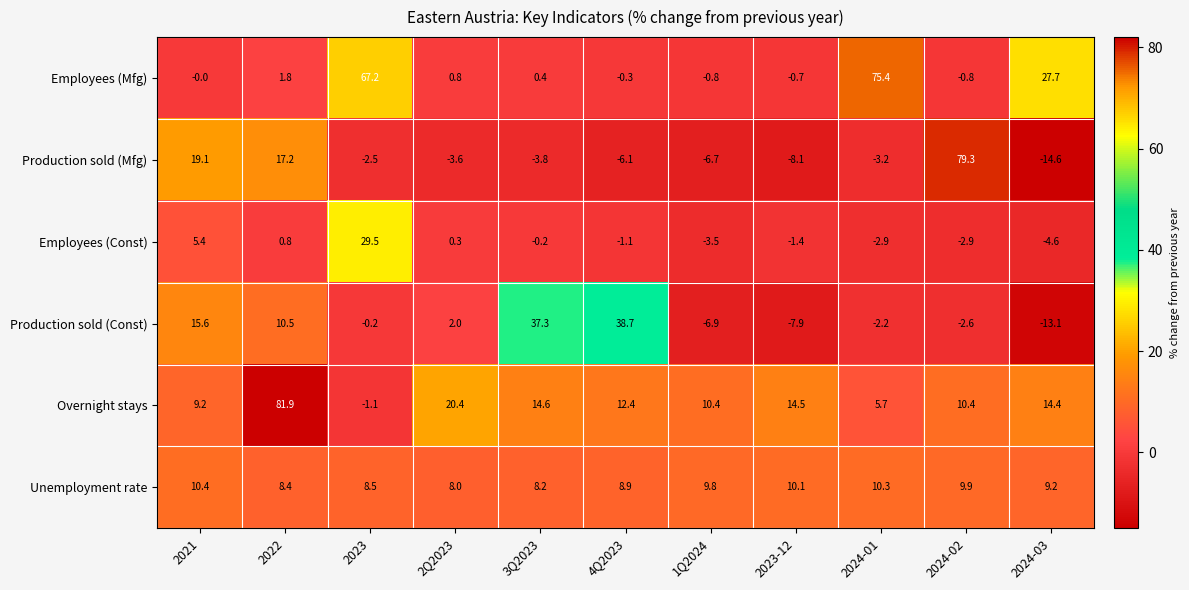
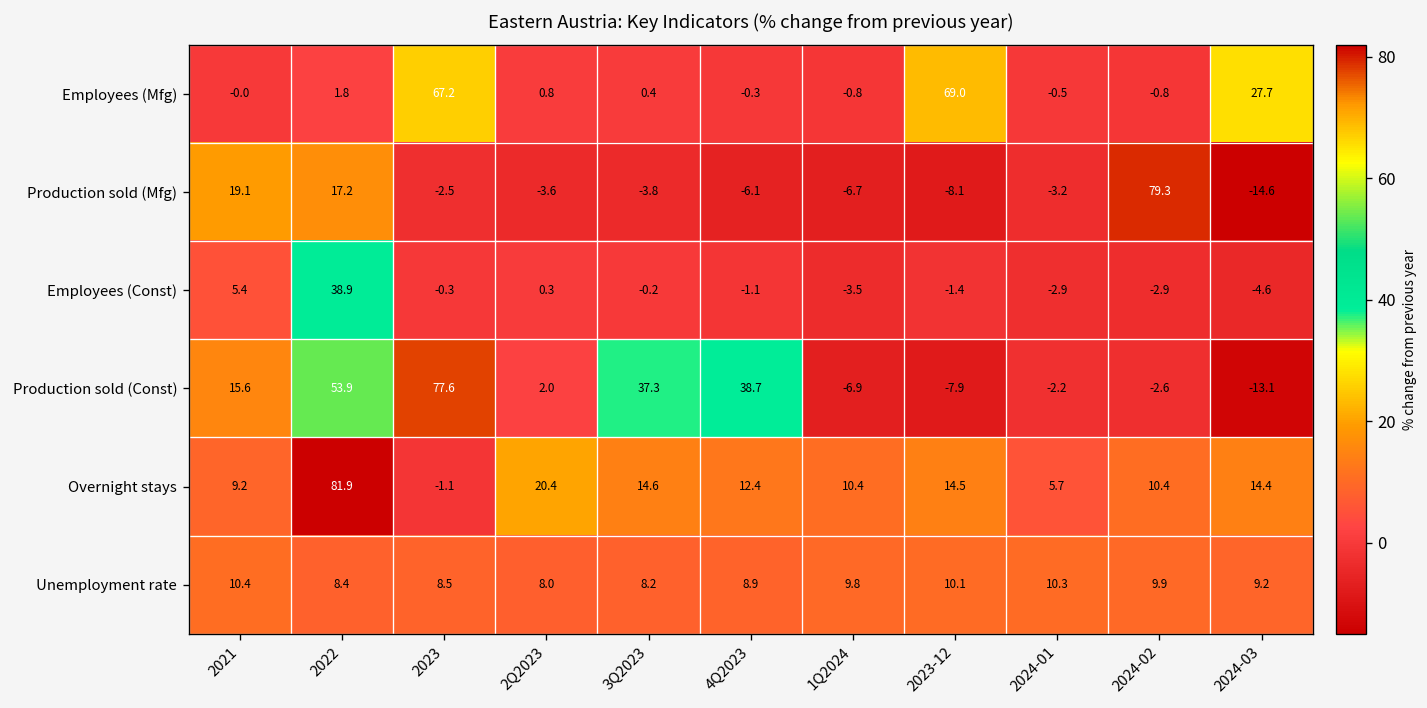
  {
    "Employees (Mfg)": {
      "2021": -0.0,
      "2022": 1.8,
      "2023": 67.2,
      "2Q2023": 0.8,
      "3Q2023": 0.4,
      "4Q2023": -0.3,
      "1Q2024": -0.8,
-     "2023-12": -0.7,
-     "2024-01": 75.4,
+     "2023-12": 69.0,
+     "2024-01": -0.5,
      "2024-02": -0.8,
      "2024-03": 27.7
    },
    "Production sold (Mfg)": {
      "2021": 19.1,
      "2022": 17.2,
      "2023": -2.5,
      "2Q2023": -3.6,
      "3Q2023": -3.8,
      "4Q2023": -6.1,
      "1Q2024": -6.7,
      "2023-12": -8.1,
      "2024-01": -3.2,
      "2024-02": 79.3,
      "2024-03": -14.6
    },
    "Employees (Const)": {
      "2021": 5.4,
-     "2022": 0.8,
-     "2023": 29.5,
+     "2022": 38.9,
+     "2023": -0.3,
      "2Q2023": 0.3,
      "3Q2023": -0.2,
      "4Q2023": -1.1,
      "1Q2024": -3.5,
      "2023-12": -1.4,
      "2024-01": -2.9,
      "2024-02": -2.9,
      "2024-03": -4.6
    },
    "Production sold (Const)": {
      "2021": 15.6,
-     "2022": 10.5,
-     "2023": -0.2,
+     "2022": 53.9,
+     "2023": 77.6,
      "2Q2023": 2.0,
      "3Q2023": 37.3,
      "4Q2023": 38.7,
      "1Q2024": -6.9,
      "2023-12": -7.9,
      "2024-01": -2.2,
      "2024-02": -2.6,
      "2024-03": -13.1
    },
    "Overnight stays": {
      "2021": 9.2,
      "2022": 81.9,
      "2023": -1.1,
      "2Q2023": 20.4,
      "3Q2023": 14.6,
      "4Q2023": 12.4,
      "1Q2024": 10.4,
      "2023-12": 14.5,
      "2024-01": 5.7,
      "2024-02": 10.4,
      "2024-03": 14.4
    },
    "Unemployment rate": {
      "2021": 10.4,
      "2022": 8.4,
      "2023": 8.5,
      "2Q2023": 8.0,
      "3Q2023": 8.2,
      "4Q2023": 8.9,
      "1Q2024": 9.8,
      "2023-12": 10.1,
      "2024-01": 10.3,
      "2024-02": 9.9,
      "2024-03": 9.2
    }
  }
